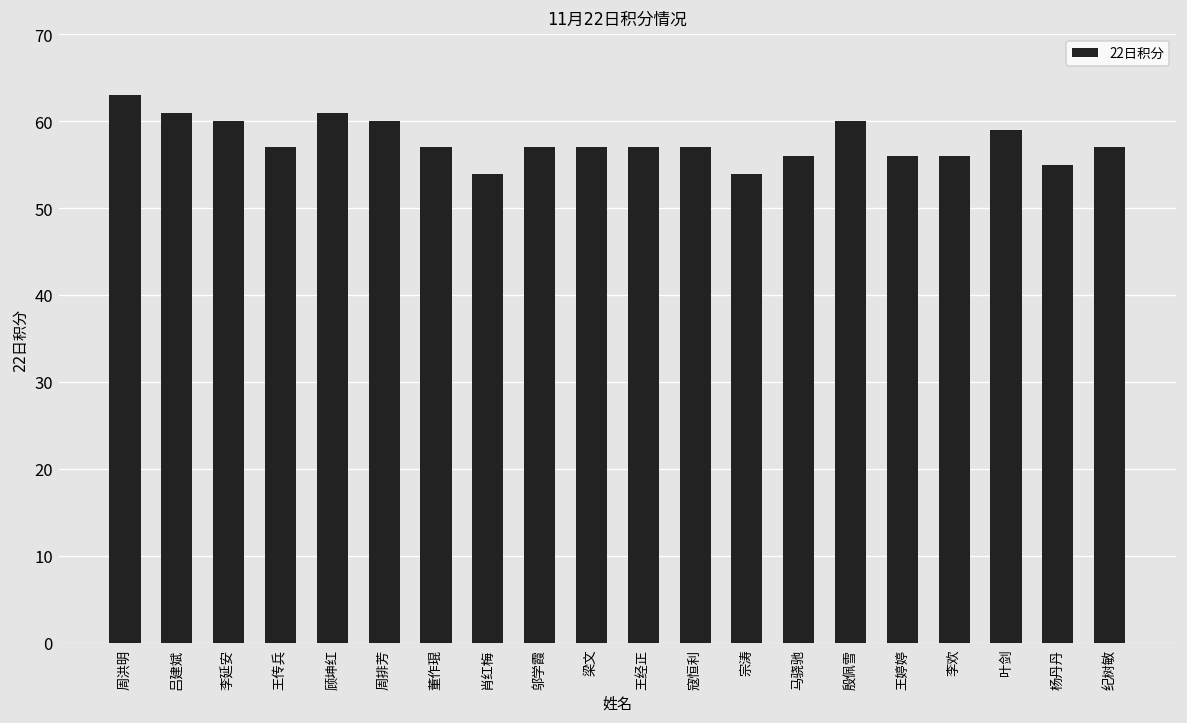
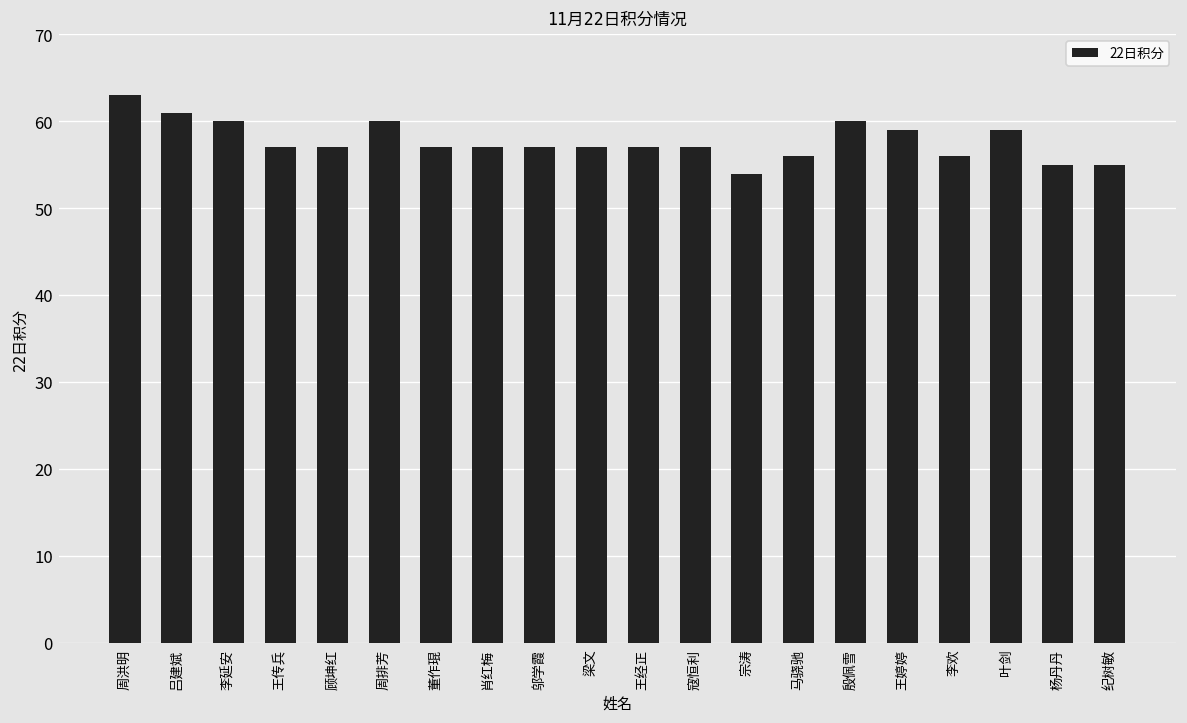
  {
    "周洪明": 63,
    "吕建斌": 61,
    "李延安": 60,
    "王传兵": 57,
-   "顾坤红": 61,
+   "顾坤红": 57,
    "周排芳": 60,
    "董作琨": 57,
-   "肖红梅": 54,
+   "肖红梅": 57,
    "邬学霞": 57,
    "梁文": 57,
    "王经正": 57,
    "寇恒利": 57,
    "宗涛": 54,
    "马骁驰": 56,
    "殷佩雪": 60,
-   "王婷婷": 56,
+   "王婷婷": 59,
    "李欢": 56,
    "叶剑": 59,
    "杨丹丹": 55,
-   "纪树敏": 57
+   "纪树敏": 55
  }
